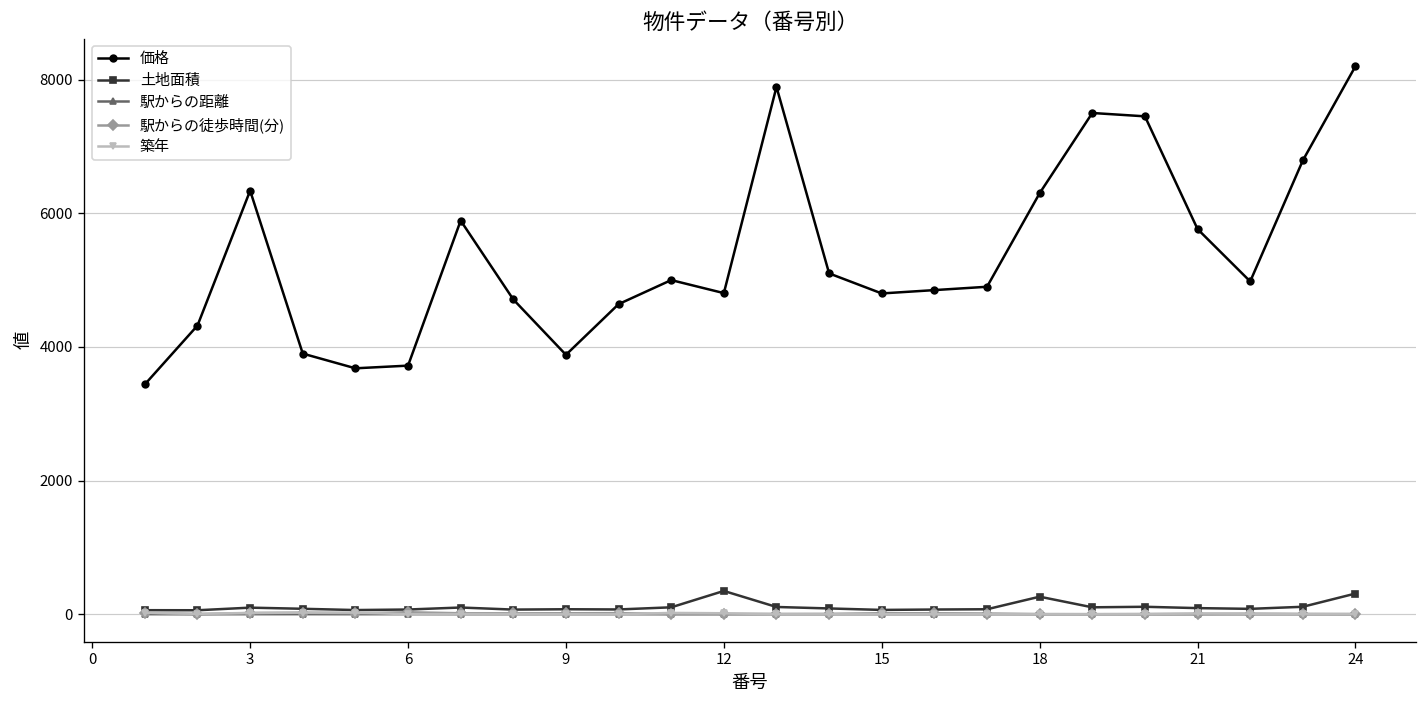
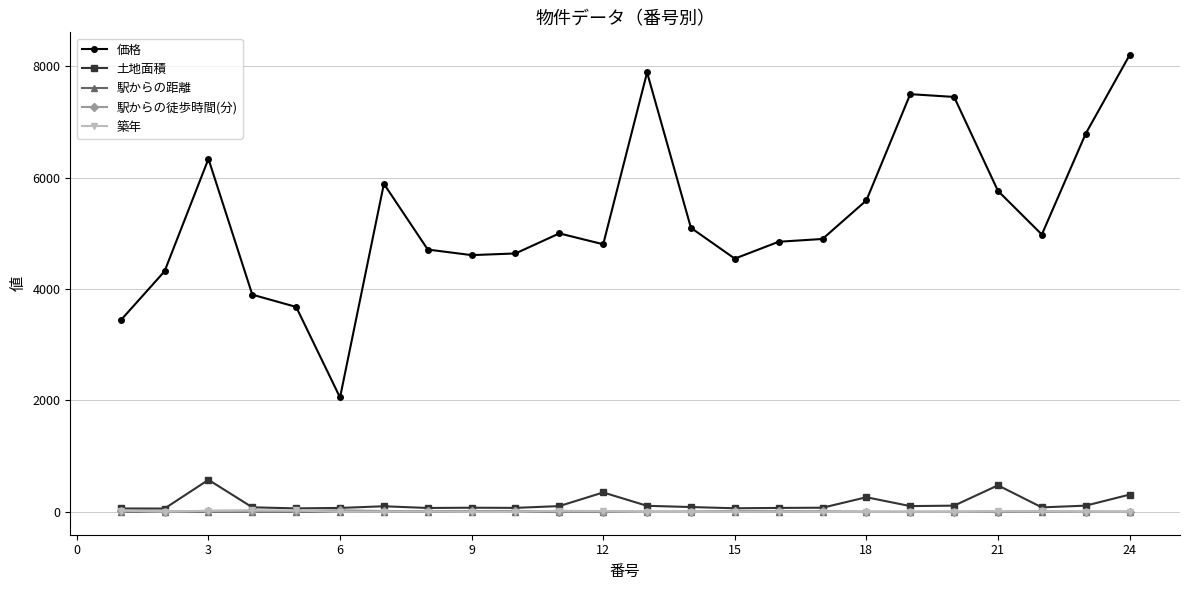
  {
    "価格": {
      "3": 6300,
-     "6": 3700,
-     "9": 3900,
+     "6": 2100,
+     "9": 4600,
      "12": 4800,
-     "15": 4800,
-     "18": 6300,
+     "15": 4500,
+     "18": 5600,
      "21": 5800,
      "24": 8200
    },
    "土地面積": {
-     "3": 100,
+     "3": 600,
      "9": 100,
      "12": 300,
      "15": 100,
      "18": 300,
-     "21": 100,
+     "21": 500,
      "24": 300
    }
  }
